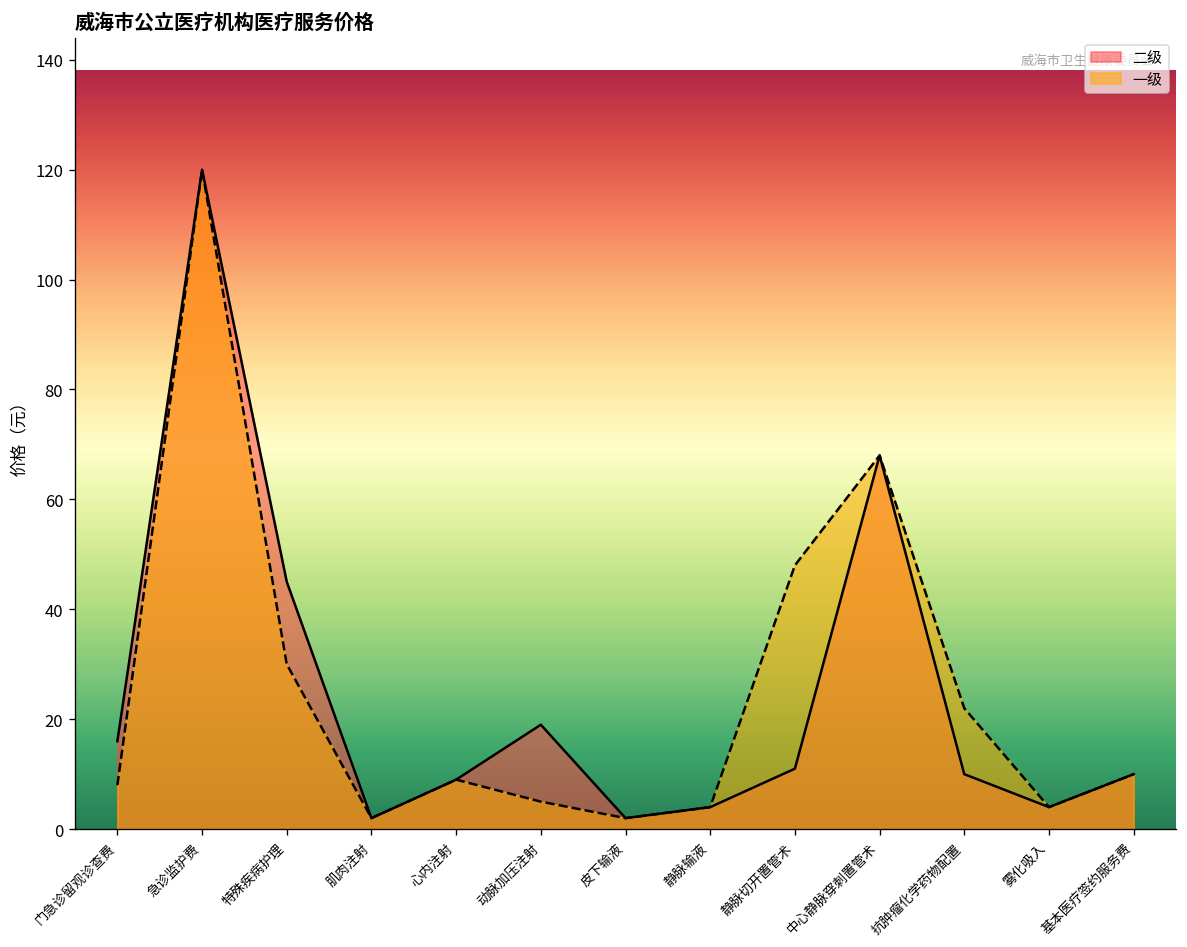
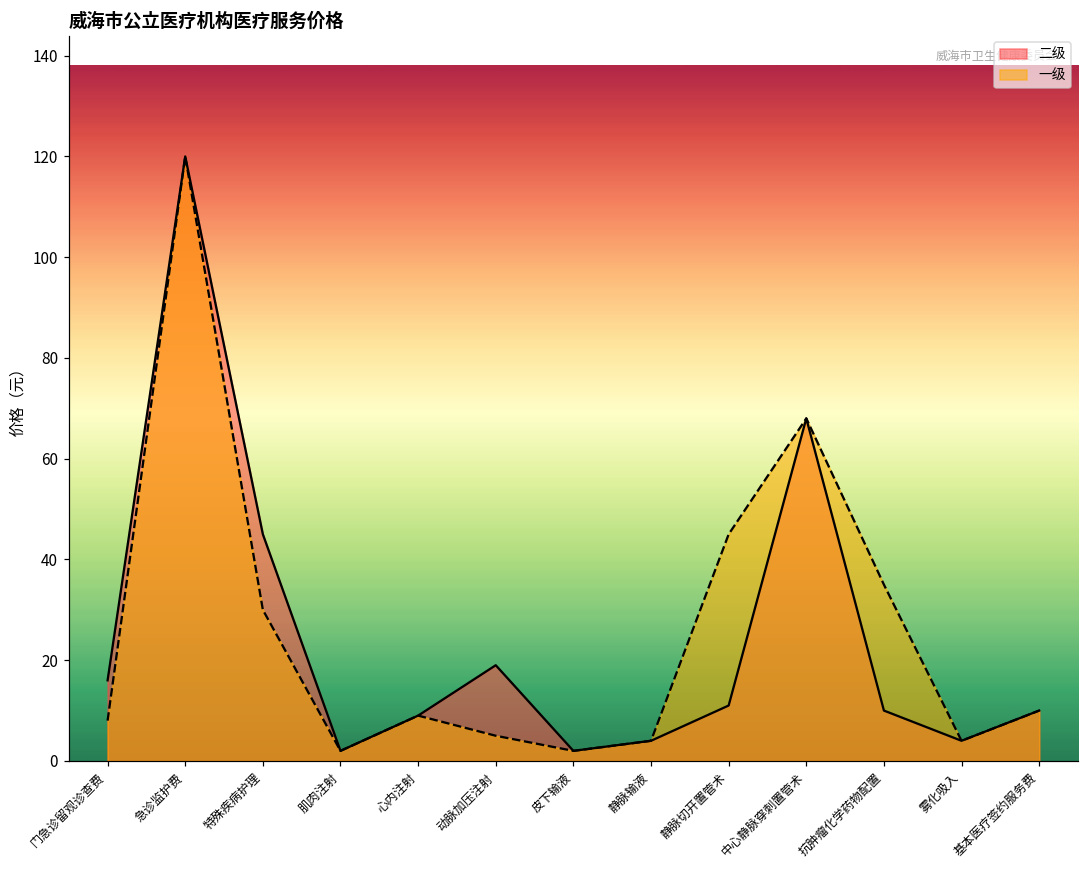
  {
    "二级": {
      "门急诊留观诊查费": 16,
      "特殊疾病护理": 45,
      "动脉加压注射": 19,
      "静脉切开置管术": 11,
      "抗肿瘤化学药物配置": 10
    },
    "一级": {
      "门急诊留观诊查费": 8,
      "特殊疾病护理": 30,
      "动脉加压注射": 5,
-     "静脉切开置管术": 48,
-     "抗肿瘤化学药物配置": 22
+     "静脉切开置管术": 45,
+     "抗肿瘤化学药物配置": 35
    }
  }
